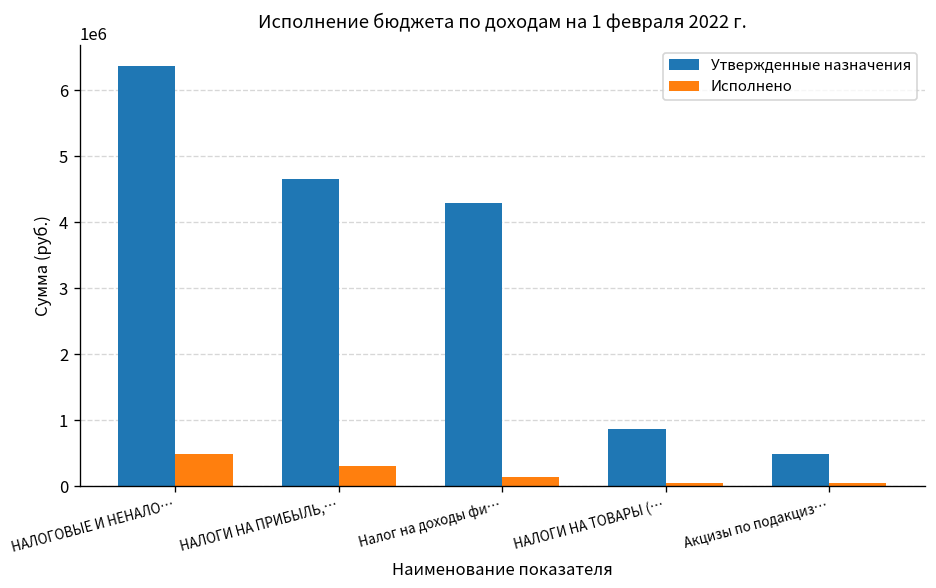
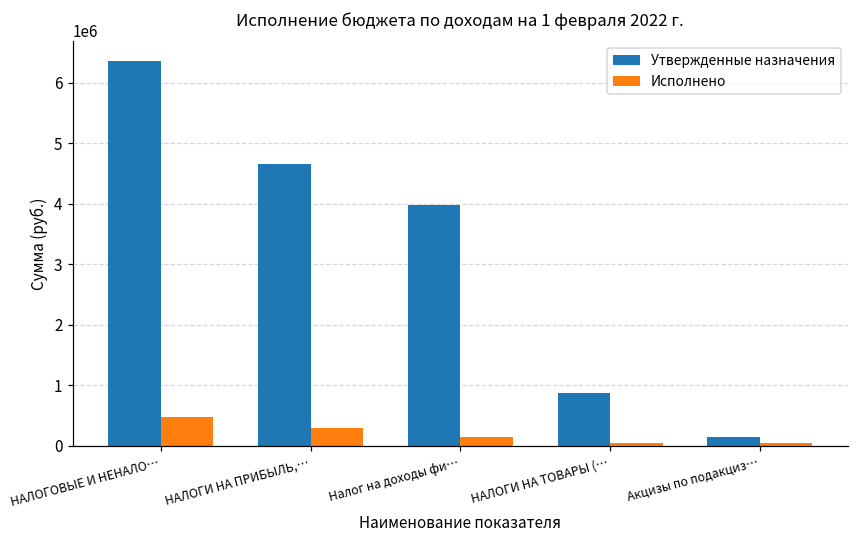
  {
    "Утвержденные назначения": {
      "НАЛОГОВЫЕ И НЕНАЛО…": 6400000,
      "НАЛОГИ НА ПРИБЫЛЬ,…": 4600000,
-     "Налог на доходы фи…": 4300000,
+     "Налог на доходы фи…": 4000000,
      "НАЛОГИ НА ТОВАРЫ (…": 900000,
-     "Акцизы по подакциз…": 500000
+     "Акцизы по подакциз…": 100000
    },
    "Исполнено": {
      "НАЛОГОВЫЕ И НЕНАЛО…": 500000,
      "НАЛОГИ НА ПРИБЫЛЬ,…": 300000,
      "Налог на доходы фи…": 100000,
      "НАЛОГИ НА ТОВАРЫ (…": 0,
      "Акцизы по подакциз…": 0
    }
  }
